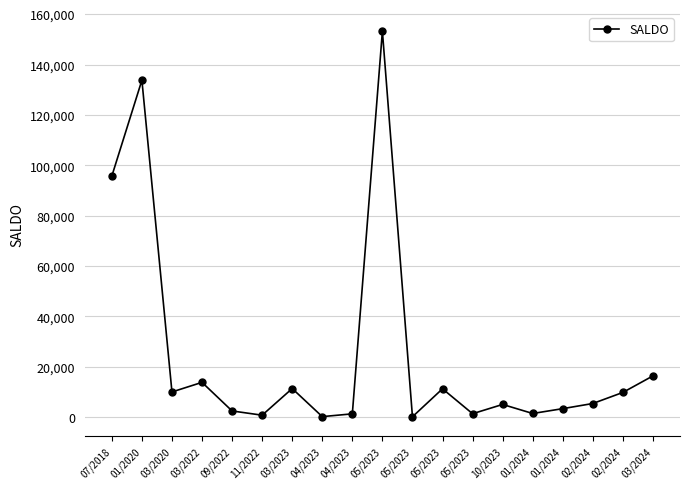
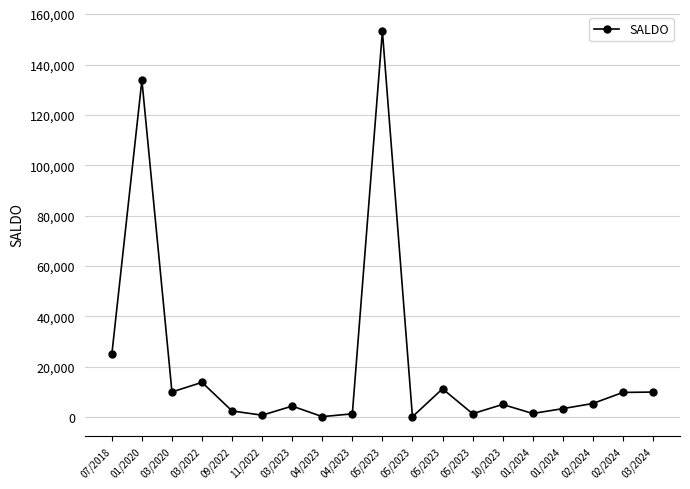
  {
-   "07/2018": "96,000",
+   "07/2018": "25,000",
    "01/2020": "134,000",
    "03/2020": "10,000",
    "03/2022": "14,000",
    "09/2022": "3,000",
    "11/2022": "1,000",
-   "03/2023": "11,000",
+   "03/2023": "4,000",
    "10/2023": "5,000",
-   "03/2024": "16,000"
+   "03/2024": "10,000"
  }
